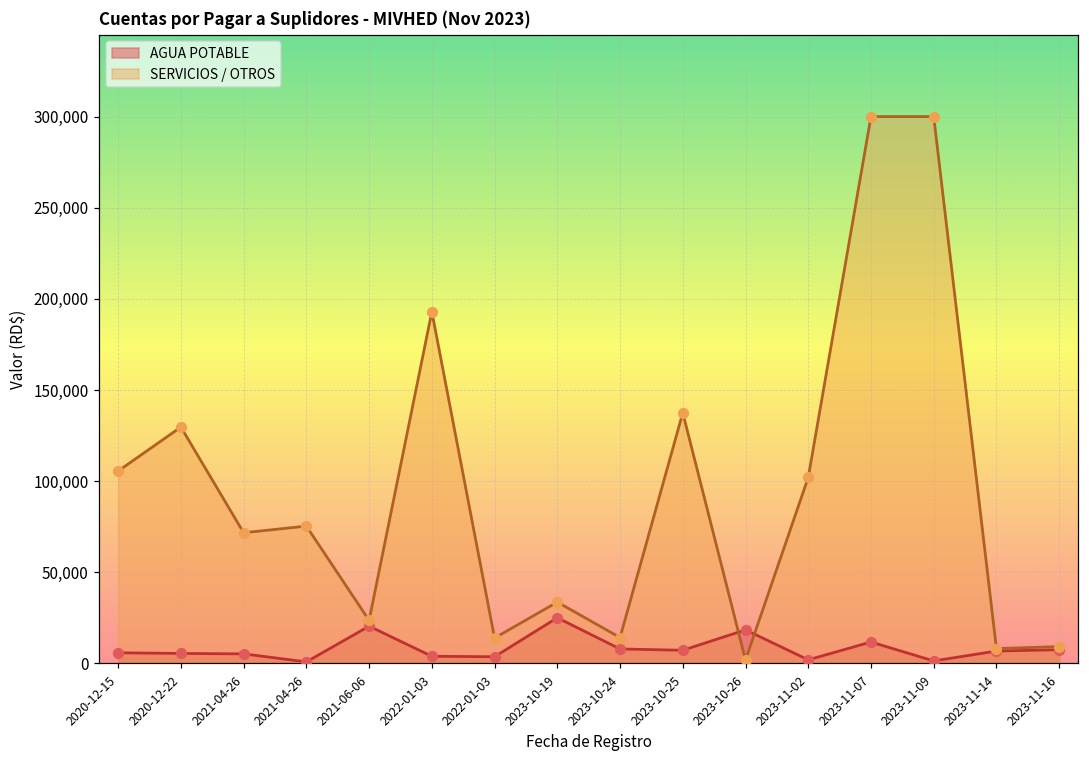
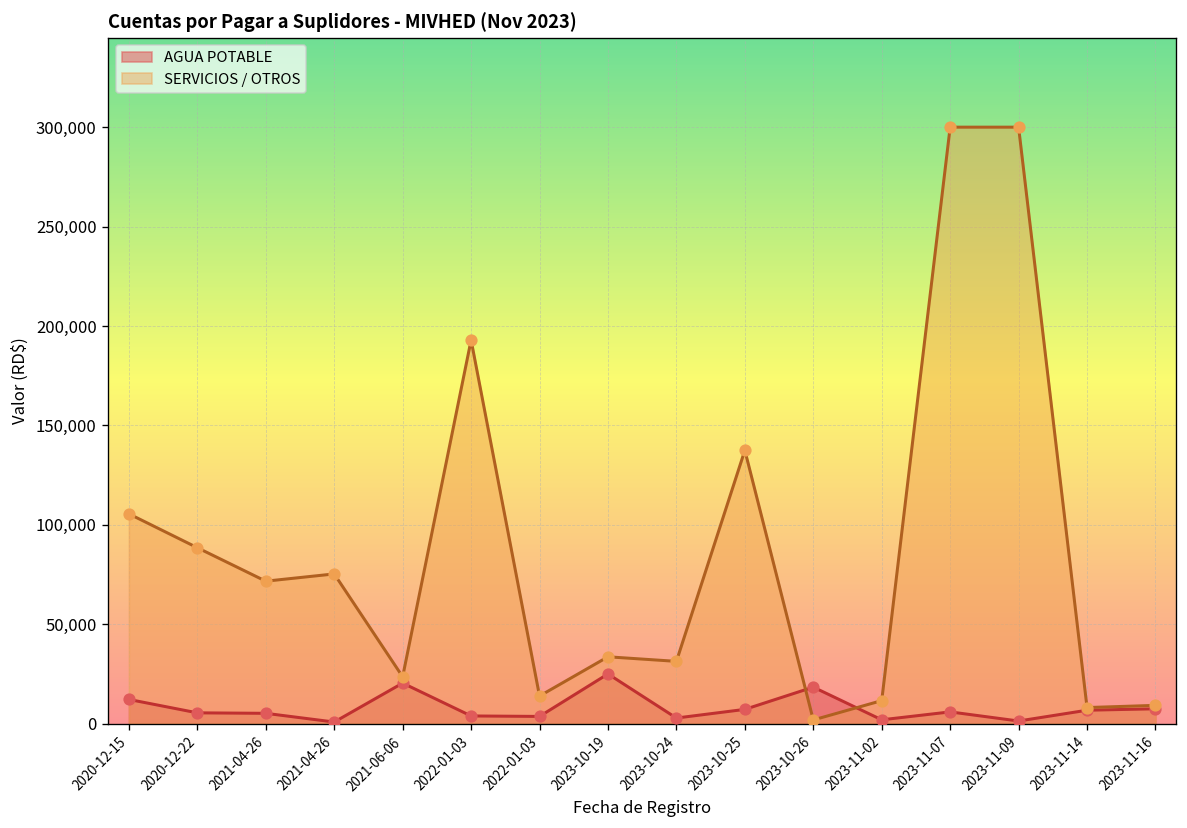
  {
    "AGUA POTABLE": {
-     "2020-12-15": "6,000",
+     "2020-12-15": "12,000",
      "2020-12-22": "5,000",
      "2021-06-06": "20,000",
      "2023-10-19": "25,000",
-     "2023-10-24": "8,000",
+     "2023-10-24": "3,000",
      "2023-10-25": "7,000",
      "2023-10-26": "18,000",
      "2023-11-02": "2,000",
-     "2023-11-07": "12,000",
+     "2023-11-07": "6,000",
      "2023-11-09": "1,000",
      "2023-11-16": "8,000"
    },
    "SERVICIOS / OTROS": {
      "2020-12-15": "106,000",
-     "2020-12-22": "130,000",
+     "2020-12-22": "89,000",
      "2021-06-06": "24,000",
      "2023-10-19": "34,000",
-     "2023-10-24": "14,000",
+     "2023-10-24": "31,000",
      "2023-10-25": "137,000",
      "2023-10-26": "2,000",
-     "2023-11-02": "102,000",
+     "2023-11-02": "12,000",
      "2023-11-07": "300,000",
      "2023-11-09": "300,000",
      "2023-11-16": "9,000"
    }
  }
